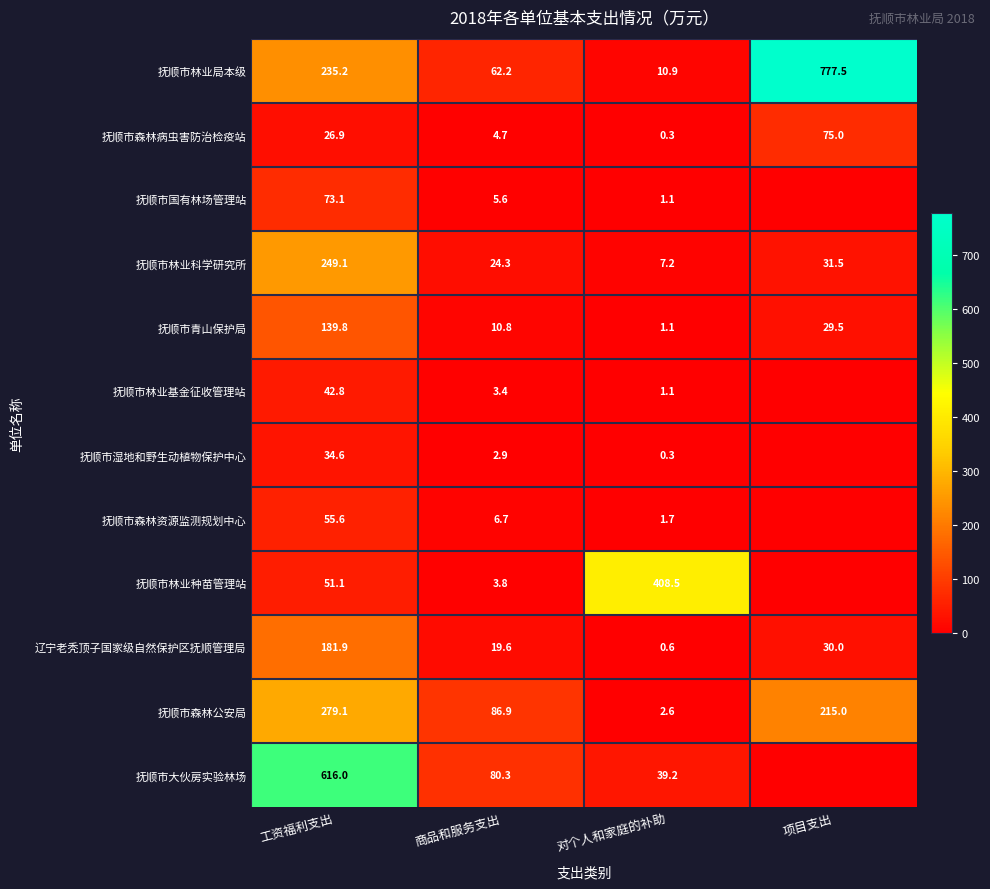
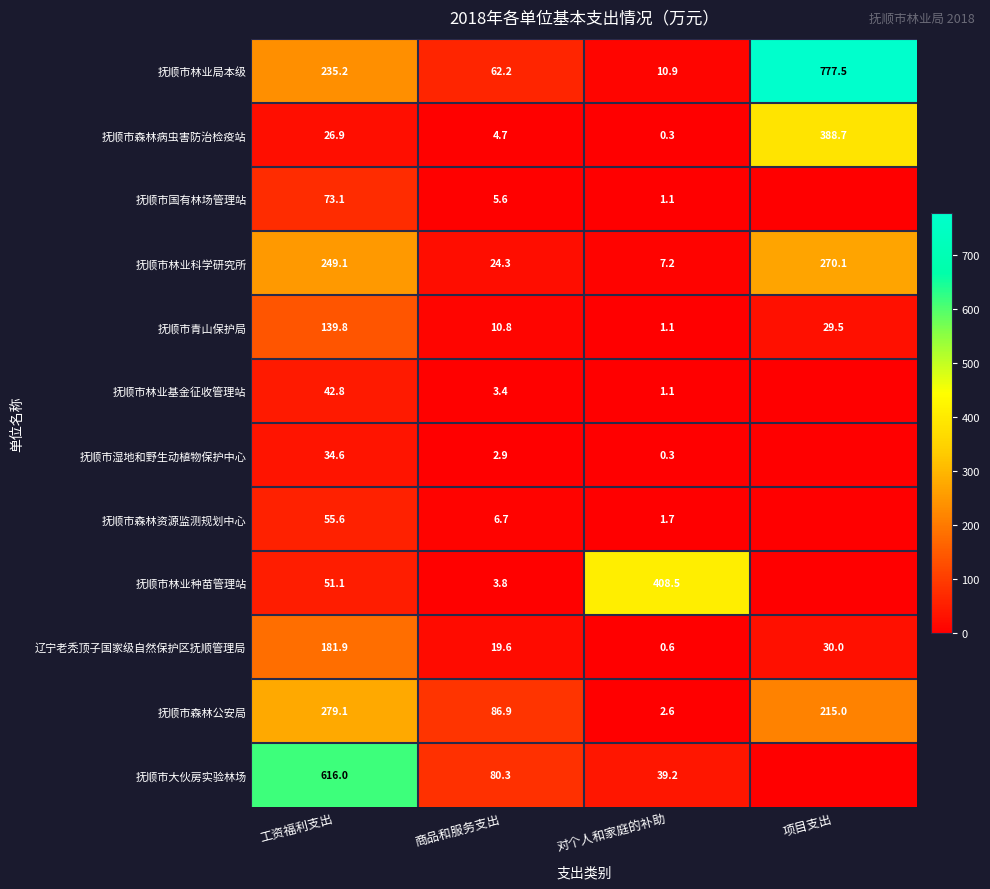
  {
    "抚顺市林业局本级": {
      "工资福利支出": 235.2,
      "商品和服务支出": 62.2,
      "对个人和家庭的补助": 10.9,
      "项目支出": 777.5
    },
    "抚顺市森林病虫害防治检疫站": {
      "工资福利支出": 26.9,
      "商品和服务支出": 4.7,
      "对个人和家庭的补助": 0.3,
-     "项目支出": 75.0
+     "项目支出": 388.7
    },
    "抚顺市国有林场管理站": {
      "工资福利支出": 73.1,
      "商品和服务支出": 5.6,
      "对个人和家庭的补助": 1.1
    },
    "抚顺市林业科学研究所": {
      "工资福利支出": 249.1,
      "商品和服务支出": 24.3,
      "对个人和家庭的补助": 7.2,
-     "项目支出": 31.5
+     "项目支出": 270.1
    },
    "抚顺市青山保护局": {
      "工资福利支出": 139.8,
      "商品和服务支出": 10.8,
      "对个人和家庭的补助": 1.1,
      "项目支出": 29.5
    },
    "抚顺市林业基金征收管理站": {
      "工资福利支出": 42.8,
      "商品和服务支出": 3.4,
      "对个人和家庭的补助": 1.1
    },
    "抚顺市湿地和野生动植物保护中心": {
      "工资福利支出": 34.6,
      "商品和服务支出": 2.9,
      "对个人和家庭的补助": 0.3
    },
    "抚顺市森林资源监测规划中心": {
      "工资福利支出": 55.6,
      "商品和服务支出": 6.7,
      "对个人和家庭的补助": 1.7
    },
    "抚顺市林业种苗管理站": {
      "工资福利支出": 51.1,
      "商品和服务支出": 3.8,
      "对个人和家庭的补助": 408.5
    },
    "辽宁老秃顶子国家级自然保护区抚顺管理局": {
      "工资福利支出": 181.9,
      "商品和服务支出": 19.6,
      "对个人和家庭的补助": 0.6,
      "项目支出": 30.0
    },
    "抚顺市森林公安局": {
      "工资福利支出": 279.1,
      "商品和服务支出": 86.9,
      "对个人和家庭的补助": 2.6,
      "项目支出": 215.0
    },
    "抚顺市大伙房实验林场": {
      "工资福利支出": 616.0,
      "商品和服务支出": 80.3,
      "对个人和家庭的补助": 39.2
    }
  }
